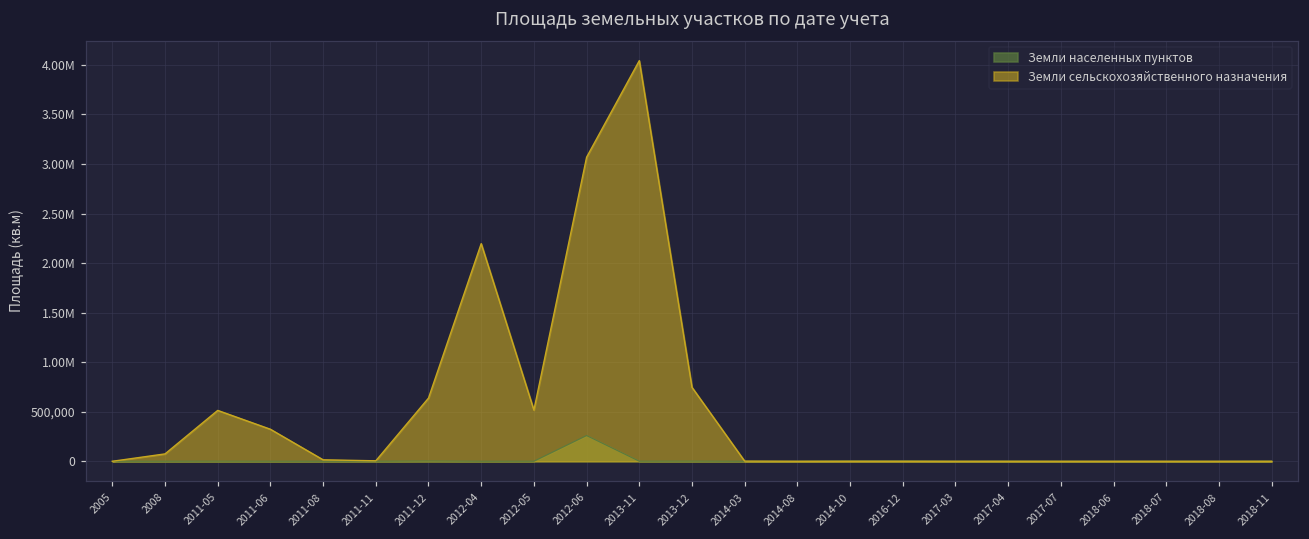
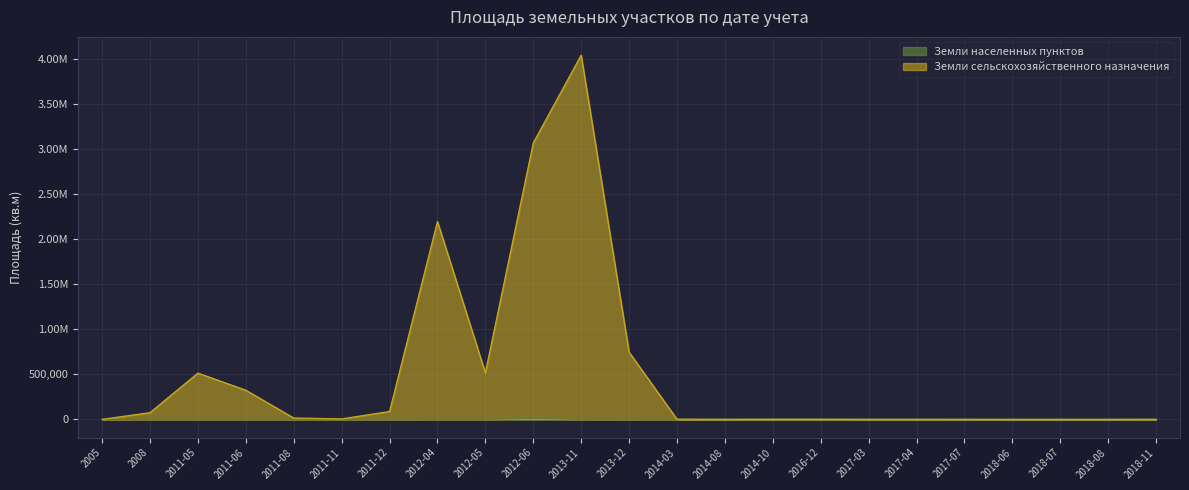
  {
    "Земли населенных пунктов": {
      "2008": "0",
      "2011-05": "0",
      "2011-06": "0",
      "2011-12": "0",
      "2012-04": "0",
      "2012-05": "0",
-     "2012-06": "300,000",
+     "2012-06": "0",
      "2013-11": "0",
      "2013-12": "0"
    },
    "Земли сельскохозяйственного назначения": {
      "2008": "100,000",
      "2011-05": "500,000",
      "2011-06": "300,000",
-     "2011-12": "600,000",
+     "2011-12": "100,000",
      "2012-04": "2,200,000",
      "2012-05": "500,000",
      "2012-06": "3,100,000",
      "2013-11": "4,000,000",
      "2013-12": "700,000"
    }
  }
